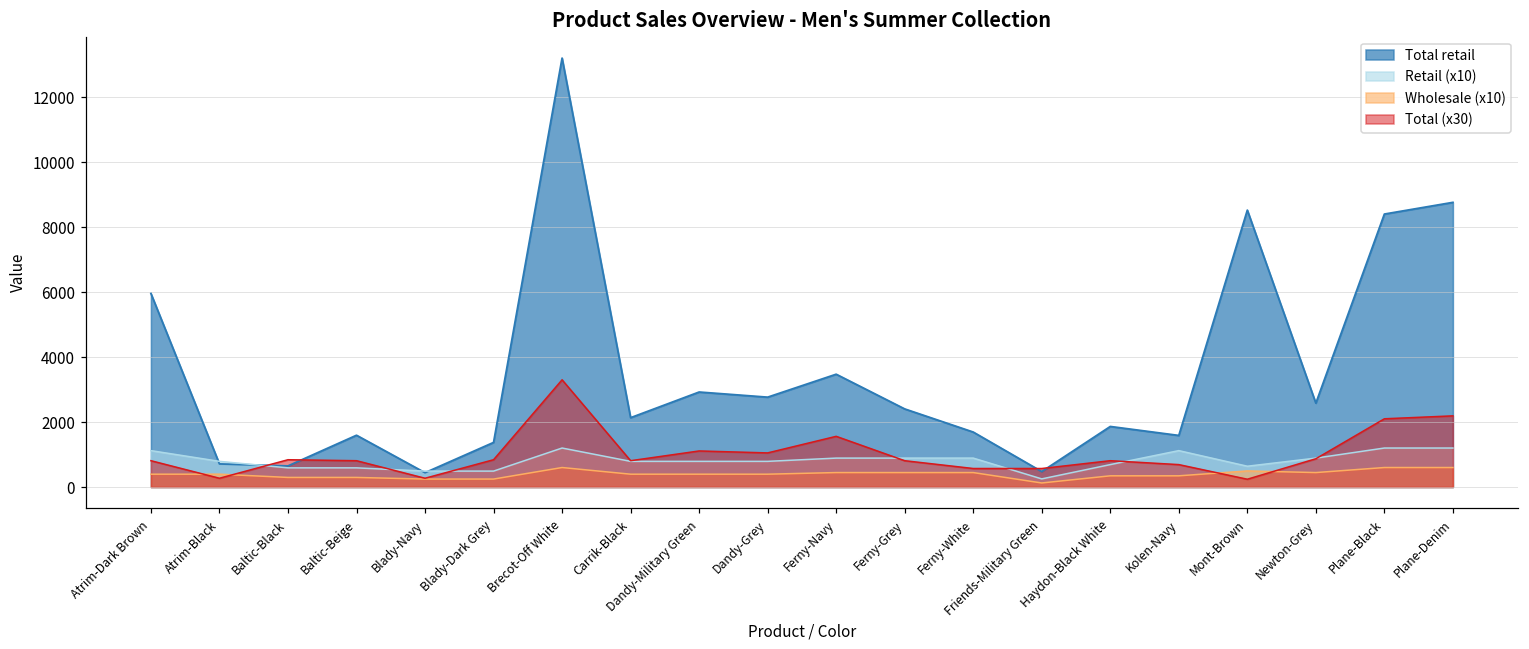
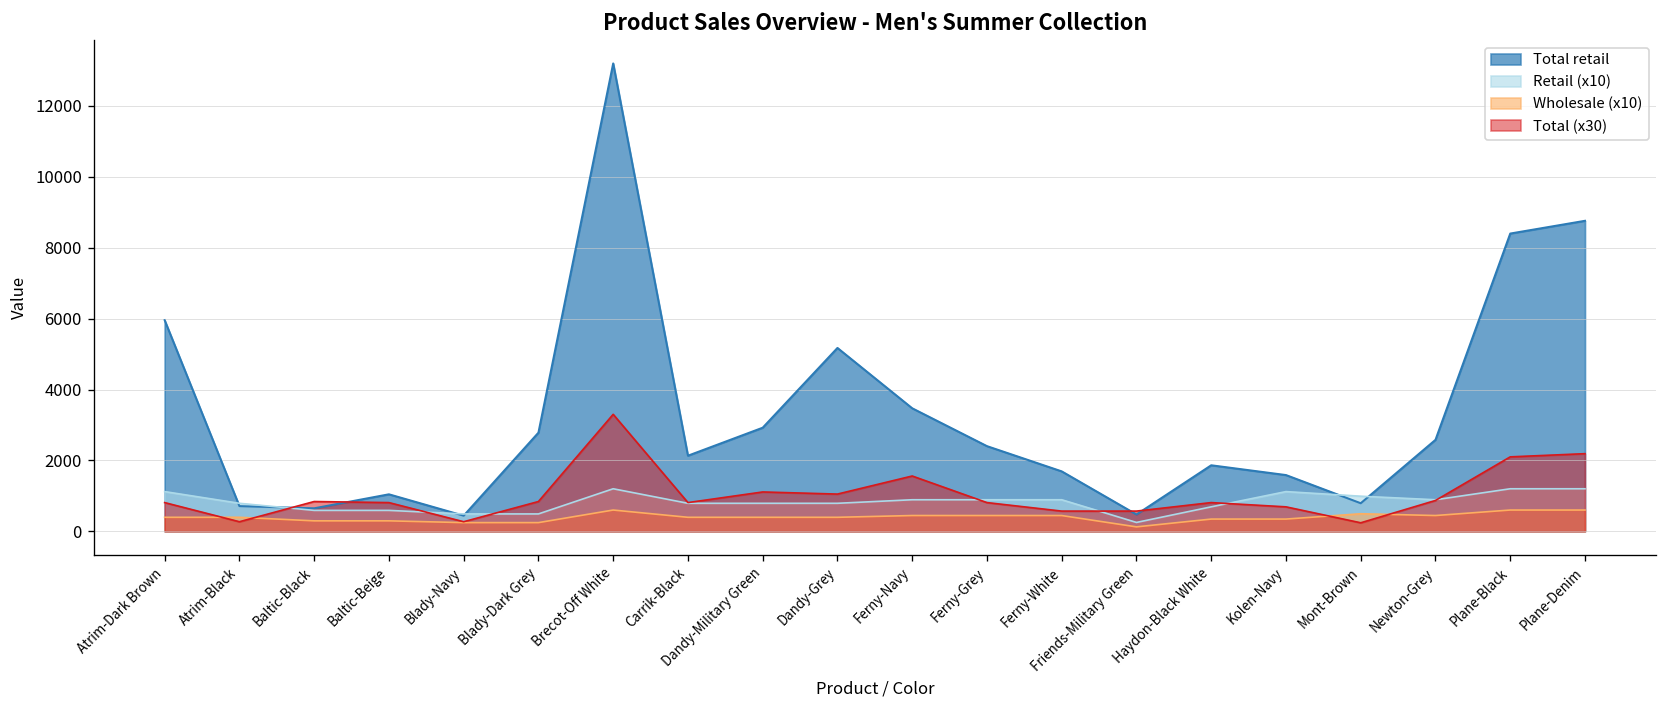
  {
    "Total retail": {
      "Atrim-Dark Brown": 6000,
-     "Baltic-Beige": 1600,
-     "Blady-Dark Grey": 1400,
+     "Baltic-Beige": 1000,
+     "Blady-Dark Grey": 2800,
      "Brecot-Off White": 13200,
      "Carrik-Black": 2100,
      "Dandy-Military Green": 2900,
-     "Dandy-Grey": 2800,
+     "Dandy-Grey": 5200,
      "Ferny-Navy": 3500,
      "Ferny-Grey": 2400,
      "Ferny-White": 1700,
      "Friends-Military Green": 500,
      "Haydon-Black White": 1900,
      "Kolen-Navy": 1600,
-     "Mont-Brown": 8500,
+     "Mont-Brown": 800,
      "Newton-Grey": 2600,
      "Plane-Black": 8400,
      "Plane-Denim": 8800
    },
    "Retail (x10)": {
      "Atrim-Dark Brown": 1100,
      "Baltic-Beige": 600,
      "Blady-Dark Grey": 500,
      "Brecot-Off White": 1200,
      "Dandy-Military Green": 800,
      "Dandy-Grey": 800,
      "Ferny-Navy": 900,
      "Ferny-White": 900,
      "Friends-Military Green": 300,
      "Haydon-Black White": 700,
      "Kolen-Navy": 1100,
-     "Mont-Brown": 600,
+     "Mont-Brown": 1000,
      "Plane-Black": 1200,
      "Plane-Denim": 1200
    },
    "Wholesale (x10)": {
      "Atrim-Dark Brown": 400,
      "Atrim-Black": 400,
      "Baltic-Black": 300,
      "Baltic-Beige": 300,
      "Blady-Dark Grey": 200,
      "Brecot-Off White": 600,
      "Carrik-Black": 400,
      "Dandy-Military Green": 400,
      "Dandy-Grey": 400,
      "Ferny-Navy": 400,
      "Ferny-Grey": 400,
      "Ferny-White": 400,
      "Friends-Military Green": 100,
      "Haydon-Black White": 300,
      "Kolen-Navy": 300,
      "Mont-Brown": 500,
      "Newton-Grey": 400,
      "Plane-Black": 600,
      "Plane-Denim": 600
    },
    "Total (x30)": {
      "Atrim-Dark Brown": 800,
      "Atrim-Black": 300,
      "Baltic-Black": 800,
      "Baltic-Beige": 800,
      "Blady-Dark Grey": 800,
      "Brecot-Off White": 3300,
      "Dandy-Military Green": 1100,
      "Dandy-Grey": 1100,
      "Ferny-Navy": 1600,
      "Ferny-White": 600,
      "Friends-Military Green": 600,
      "Haydon-Black White": 800,
      "Kolen-Navy": 700,
      "Mont-Brown": 200,
      "Plane-Black": 2100,
      "Plane-Denim": 2200
    }
  }
